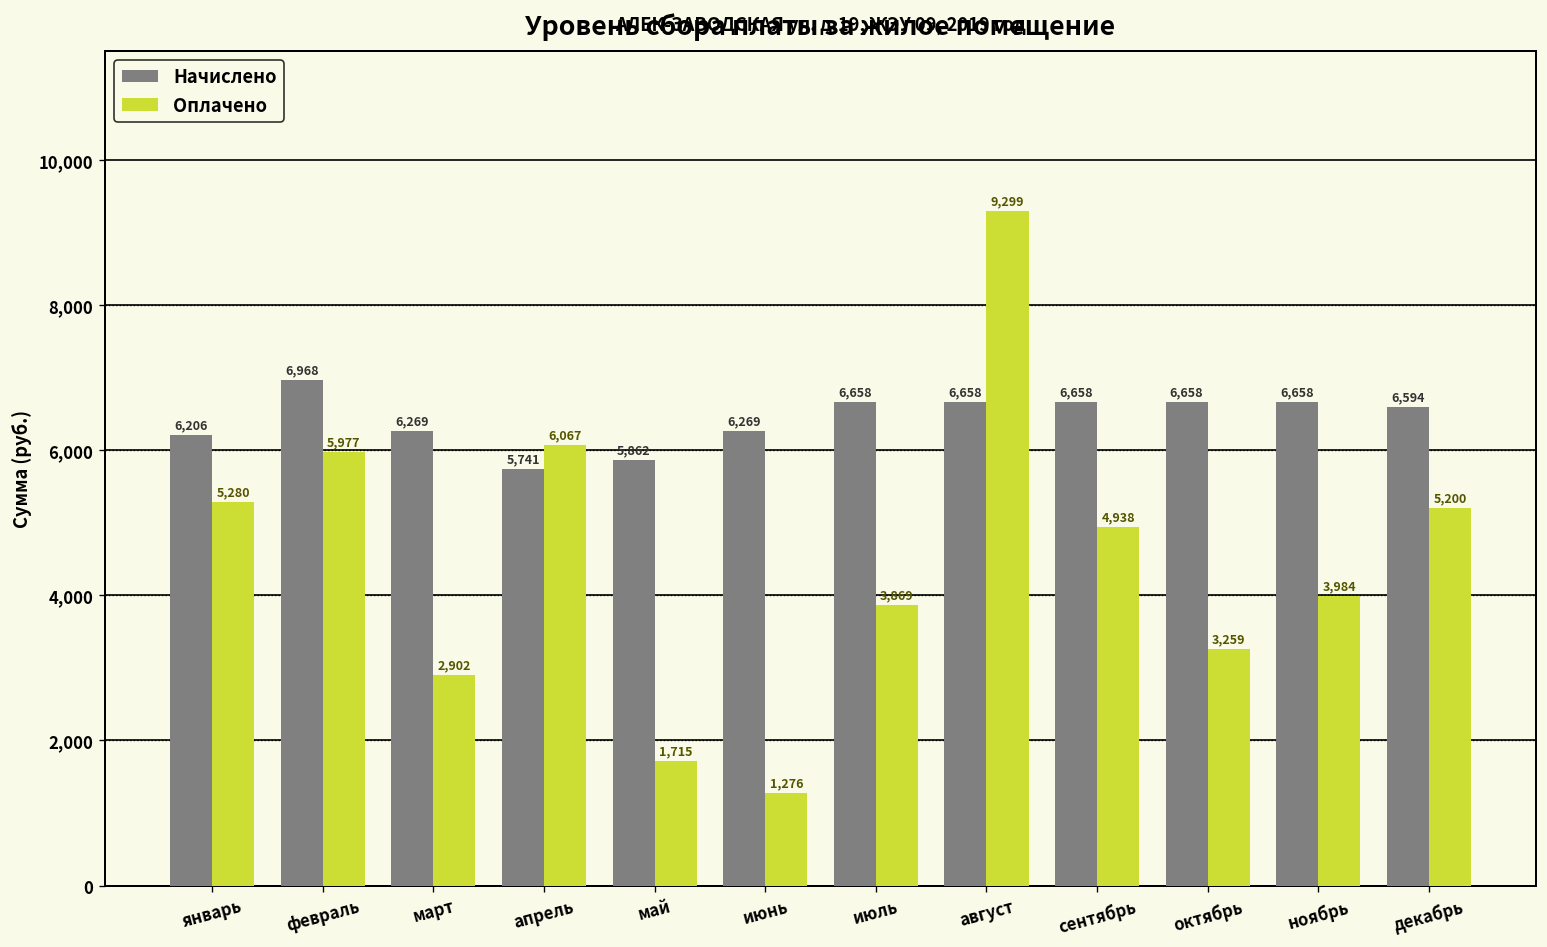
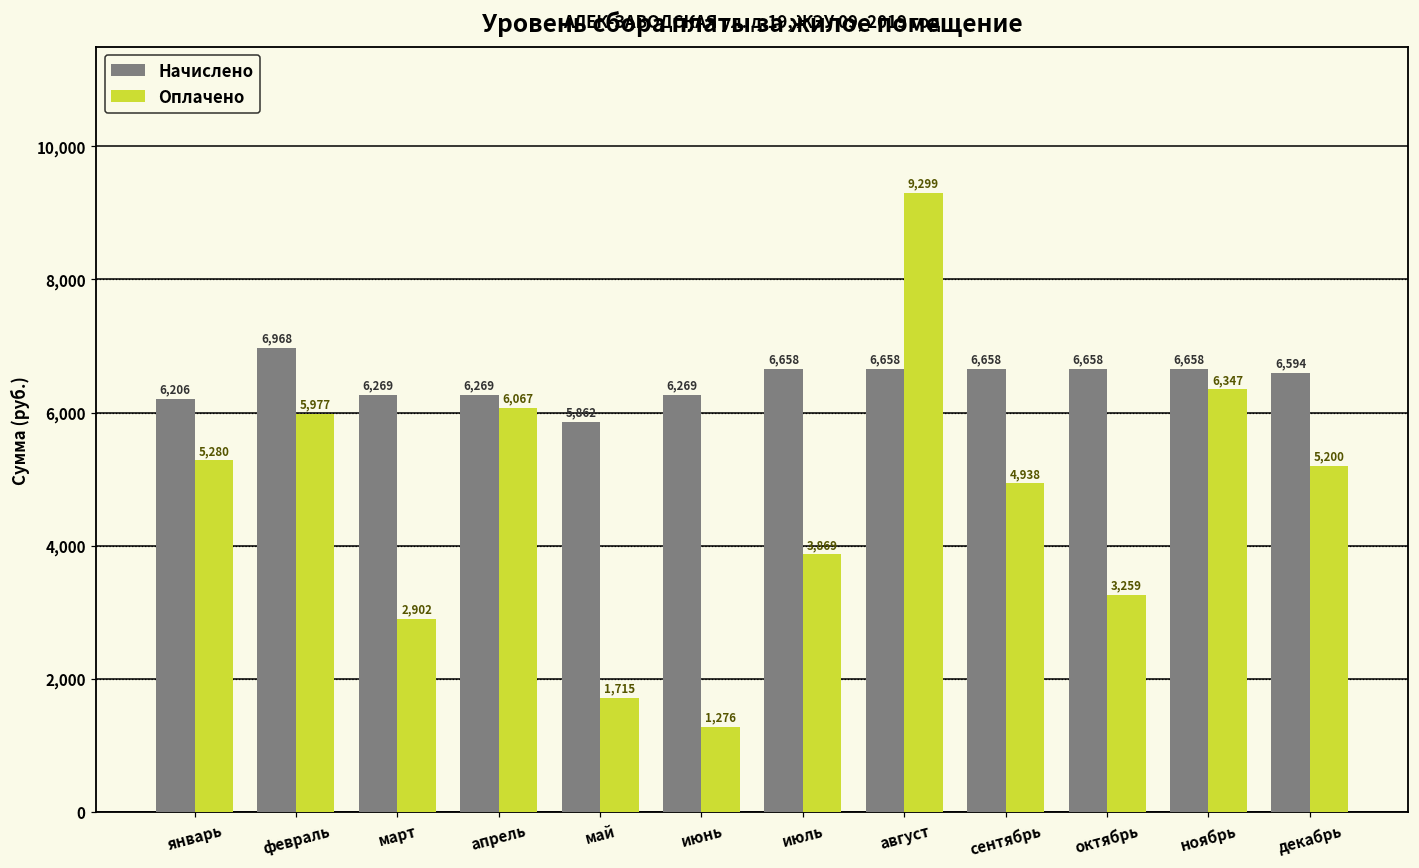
  {
    "Начислено": {
      "январь": "6,206",
      "февраль": "6,968",
      "март": "6,269",
-     "апрель": "5,741",
+     "апрель": "6,269",
      "май": "5,862",
      "июнь": "6,269",
      "июль": "6,658",
      "август": "6,658",
      "сентябрь": "6,658",
      "октябрь": "6,658",
      "ноябрь": "6,658",
      "декабрь": "6,594"
    },
    "Оплачено": {
      "январь": "5,280",
      "февраль": "5,977",
      "март": "2,902",
      "апрель": "6,067",
      "май": "1,715",
      "июнь": "1,276",
      "июль": "3,869",
      "август": "9,299",
      "сентябрь": "4,938",
      "октябрь": "3,259",
-     "ноябрь": "3,984",
+     "ноябрь": "6,347",
      "декабрь": "5,200"
    }
  }
